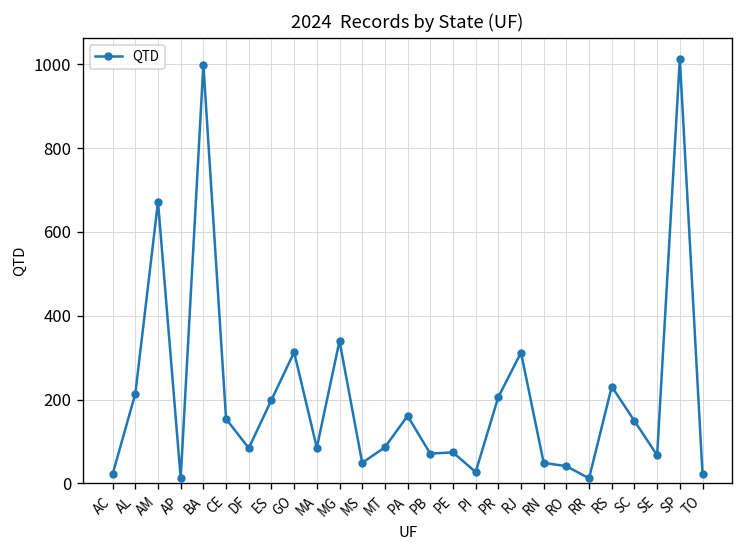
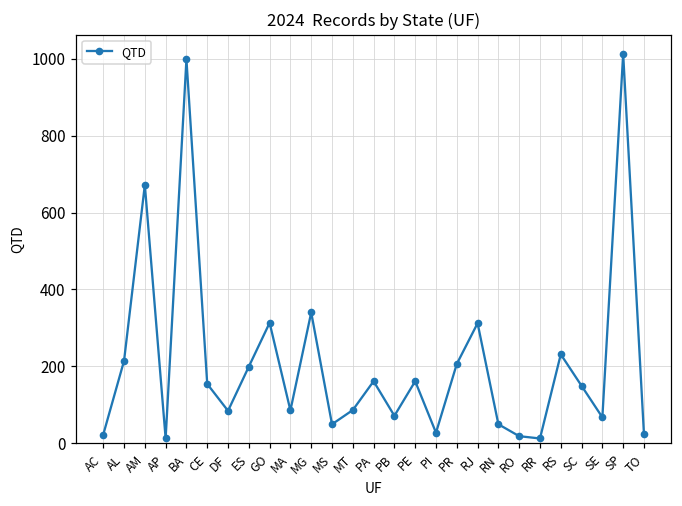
  {
    "AC": 20,
    "AL": 210,
    "AM": 670,
    "AP": 10,
    "BA": 1000,
    "CE": 150,
    "DF": 80,
    "ES": 200,
    "GO": 310,
    "MA": 90,
    "MG": 340,
    "MS": 50,
    "MT": 90,
    "PA": 160,
    "PB": 70,
-   "PE": 70,
+   "PE": 160,
    "PI": 30,
    "PR": 210,
    "RJ": 310,
    "RN": 50,
-   "RO": 40,
+   "RO": 20,
    "RR": 10,
    "RS": 230,
    "SC": 150,
    "SE": 70,
    "SP": 1010,
    "TO": 20
  }
